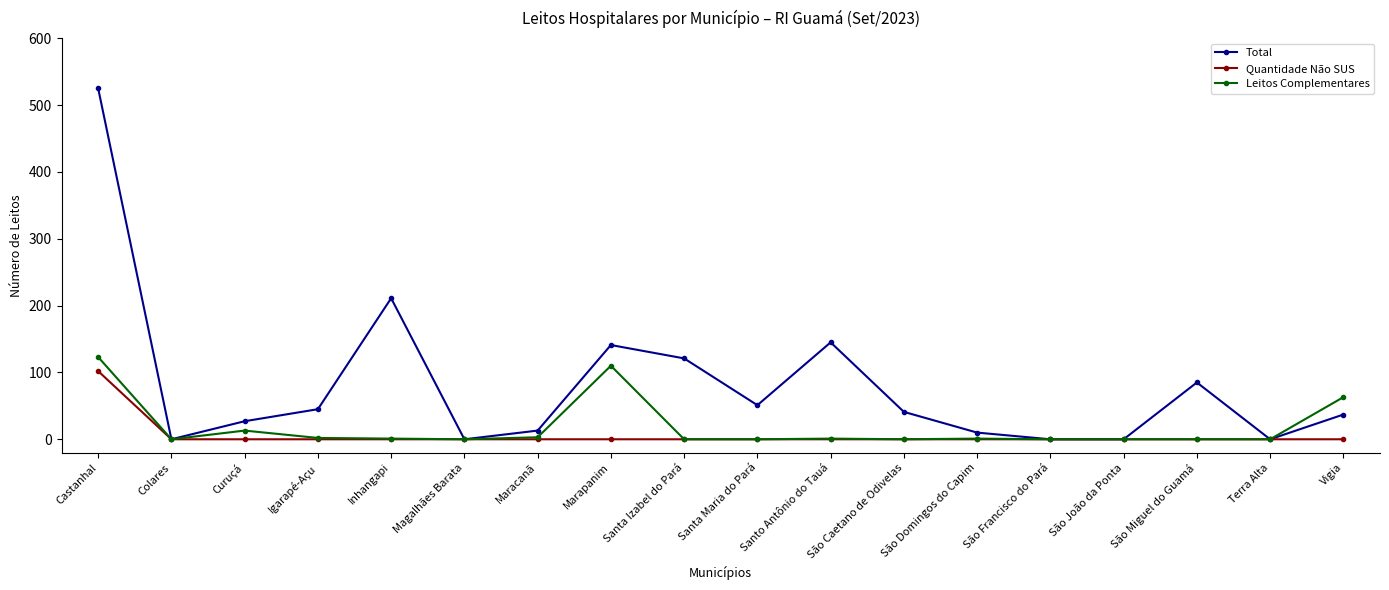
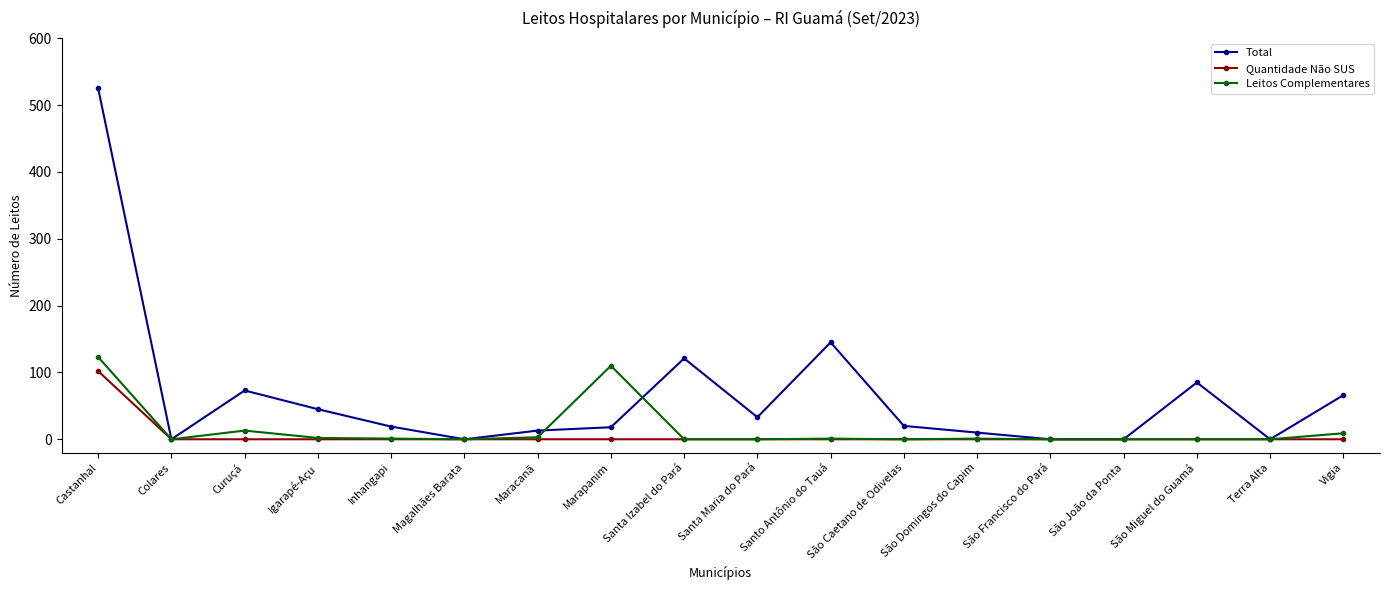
  {
    "Total": {
      "Castanhal": 530,
-     "Curuçá": 30,
+     "Curuçá": 70,
      "Igarapé-Açu": 50,
-     "Inhangapi": 210,
+     "Inhangapi": 20,
      "Maracanã": 10,
-     "Marapanim": 140,
+     "Marapanim": 20,
      "Santa Izabel do Pará": 120,
-     "Santa Maria do Pará": 50,
+     "Santa Maria do Pará": 30,
      "Santo Antônio do Tauá": 150,
-     "São Caetano de Odivelas": 40,
+     "São Caetano de Odivelas": 20,
      "São Domingos do Capim": 10,
      "São Miguel do Guamá": 90,
-     "Vigia": 40
+     "Vigia": 70
    },
    "Quantidade Não SUS": {
      "Castanhal": 100,
      "Curuçá": 0,
      "Marapanim": 0,
      "Vigia": 0
    },
    "Leitos Complementares": {
      "Castanhal": 120,
      "Curuçá": 10,
      "Marapanim": 110,
-     "Vigia": 60
+     "Vigia": 10
    }
  }
